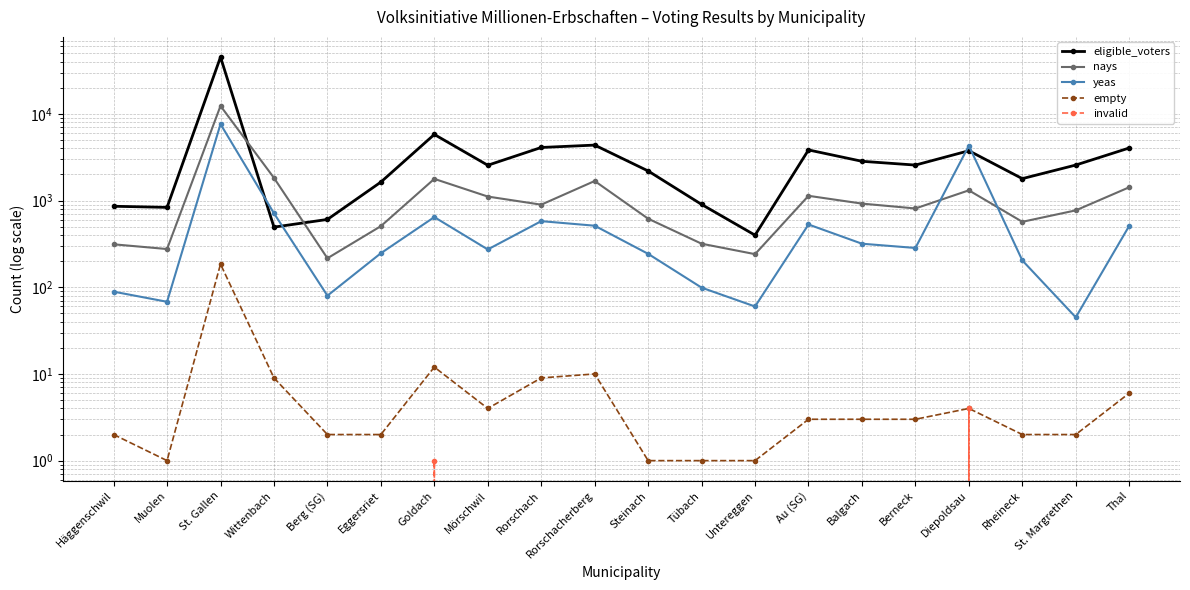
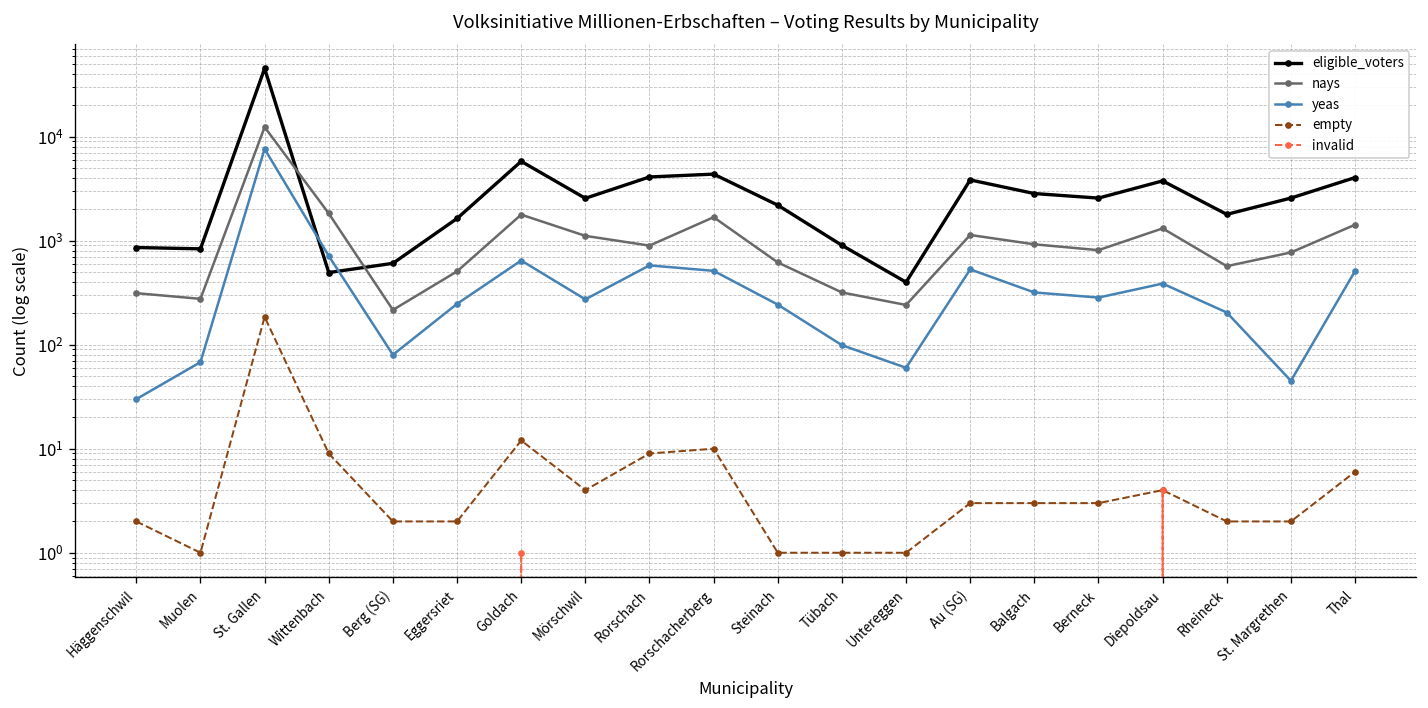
  {
    "eligible_voters": {
      "Häggenschwil": 900,
      "Muolen": 800,
      "St. Gallen": 50000,
      "Wittenbach": 500,
      "Berg (SG)": 600,
      "Eggersriet": 1600,
      "Goldach": 6000,
      "Mörschwil": 2600,
      "Rorschach": 4000,
      "Rorschacherberg": 4000,
      "Steinach": 2200,
      "Tübach": 900,
      "Untereggen": 400,
      "Au (SG)": 4000,
      "Balgach": 2800,
      "Berneck": 2600,
      "Diepoldsau": 3800,
      "Rheineck": 1800,
      "St. Margrethen": 2600,
      "Thal": 4000
    },
    "nays": {
      "Häggenschwil": 310,
      "Muolen": 280,
      "St. Gallen": 12000,
      "Wittenbach": 1800,
      "Berg (SG)": 220,
      "Eggersriet": 500,
      "Goldach": 1800,
      "Mörschwil": 1100,
      "Rorschach": 900,
      "Rorschacherberg": 1700,
      "Steinach": 600,
      "Tübach": 320,
      "Untereggen": 240,
      "Au (SG)": 1100,
      "Balgach": 900,
      "Berneck": 800,
      "Diepoldsau": 1300,
      "Rheineck": 600,
      "St. Margrethen": 800,
      "Thal": 1400
    },
    "yeas": {
-     "Häggenschwil": 90,
+     "Häggenschwil": 30,
      "Muolen": 70,
      "St. Gallen": 8000,
      "Wittenbach": 700,
      "Berg (SG)": 80,
      "Eggersriet": 250,
      "Goldach": 600,
      "Mörschwil": 270,
      "Rorschach": 600,
      "Rorschacherberg": 500,
      "Steinach": 240,
      "Tübach": 100,
      "Untereggen": 60,
      "Au (SG)": 500,
      "Balgach": 320,
      "Berneck": 280,
-     "Diepoldsau": 4000,
+     "Diepoldsau": 400,
      "Rheineck": 200,
      "St. Margrethen": 50,
      "Thal": 500
    },
    "empty": {
      "Häggenschwil": 2,
      "Muolen": 1,
      "St. Gallen": 190,
      "Wittenbach": 9,
      "Berg (SG)": 2,
      "Eggersriet": 2,
      "Goldach": 12,
      "Mörschwil": 4,
      "Rorschach": 9,
      "Rorschacherberg": 10,
      "Steinach": 1,
      "Tübach": 1,
      "Untereggen": 1,
      "Au (SG)": 3,
      "Balgach": 3,
      "Berneck": 3,
      "Rheineck": 2,
      "St. Margrethen": 2,
      "Thal": 6
    },
    "invalid": {
      "Goldach": 1
    }
  }
